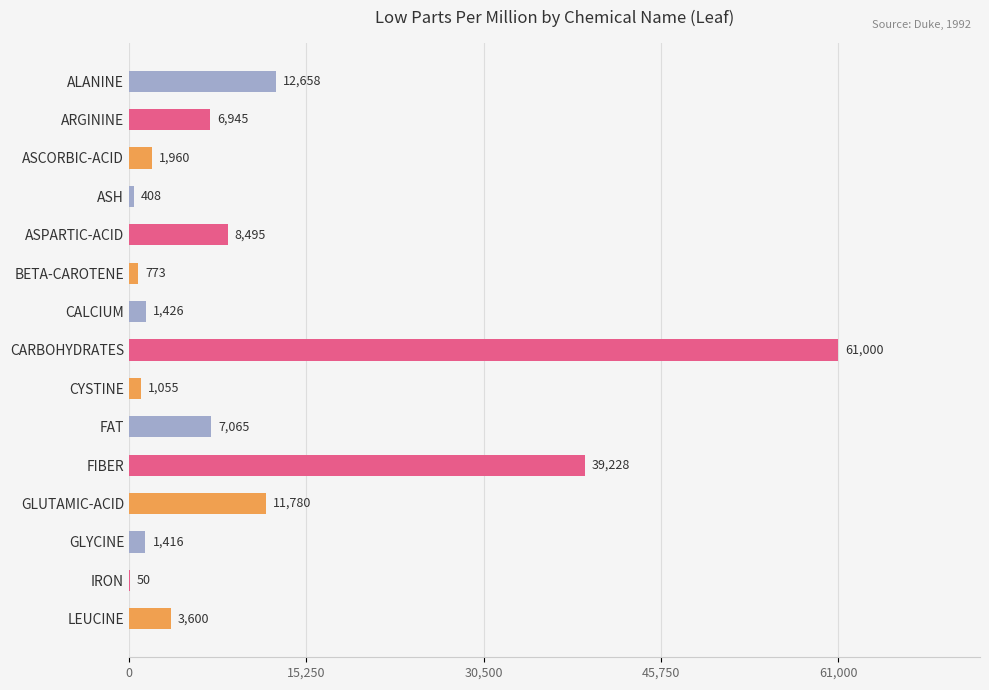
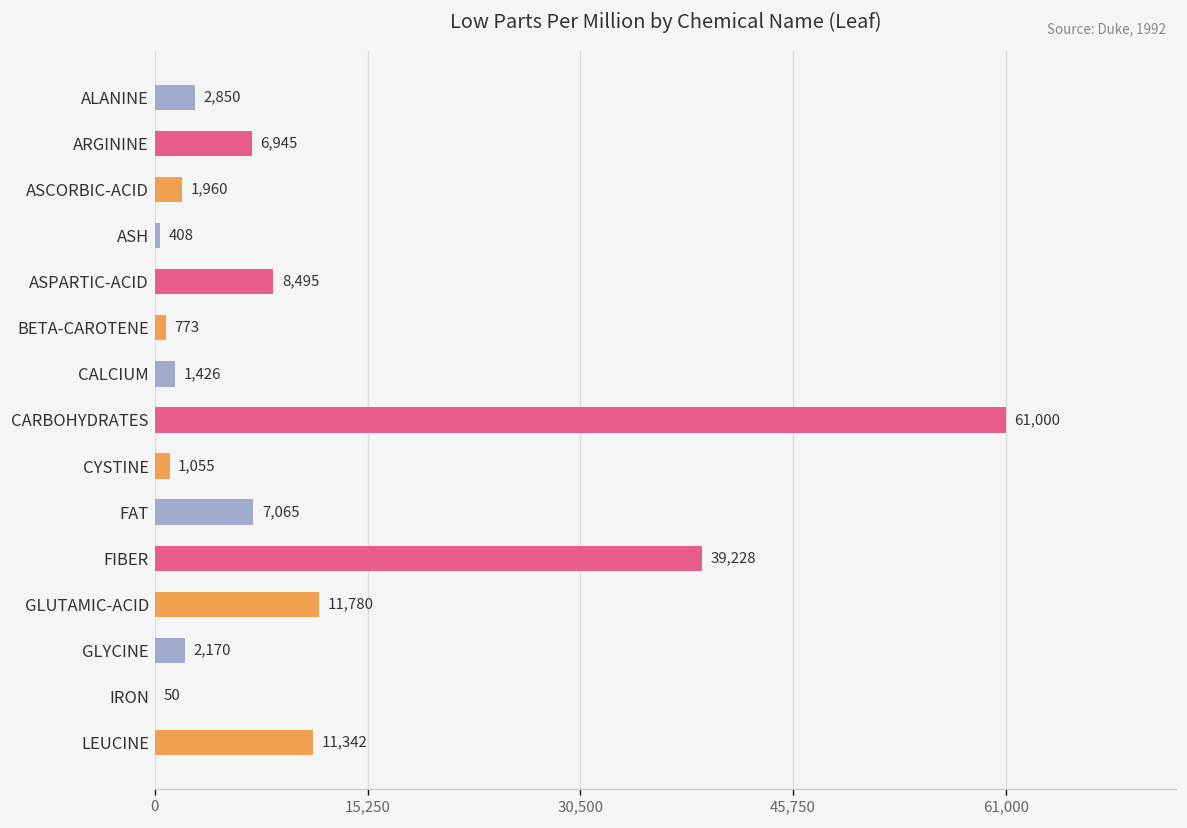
  {
-   "ALANINE": "12,658",
+   "ALANINE": "2,850",
    "ARGININE": "6,945",
    "ASCORBIC-ACID": "1,960",
    "ASH": "408",
    "ASPARTIC-ACID": "8,495",
    "BETA-CAROTENE": "773",
    "CALCIUM": "1,426",
    "CARBOHYDRATES": "61,000",
    "CYSTINE": "1,055",
    "FAT": "7,065",
    "FIBER": "39,228",
    "GLUTAMIC-ACID": "11,780",
-   "GLYCINE": "1,416",
+   "GLYCINE": "2,170",
    "IRON": "50",
-   "LEUCINE": "3,600"
+   "LEUCINE": "11,342"
  }
